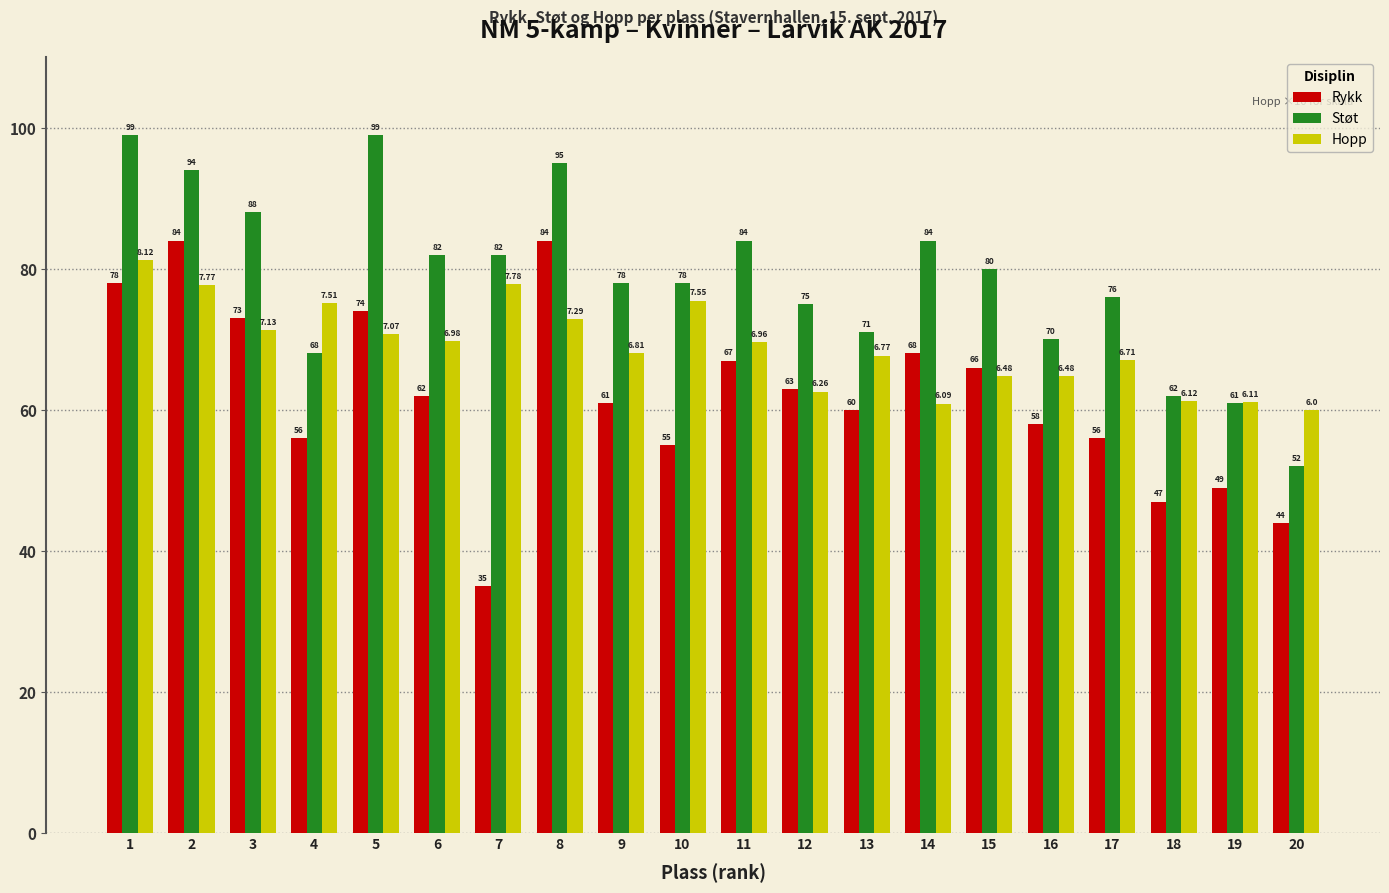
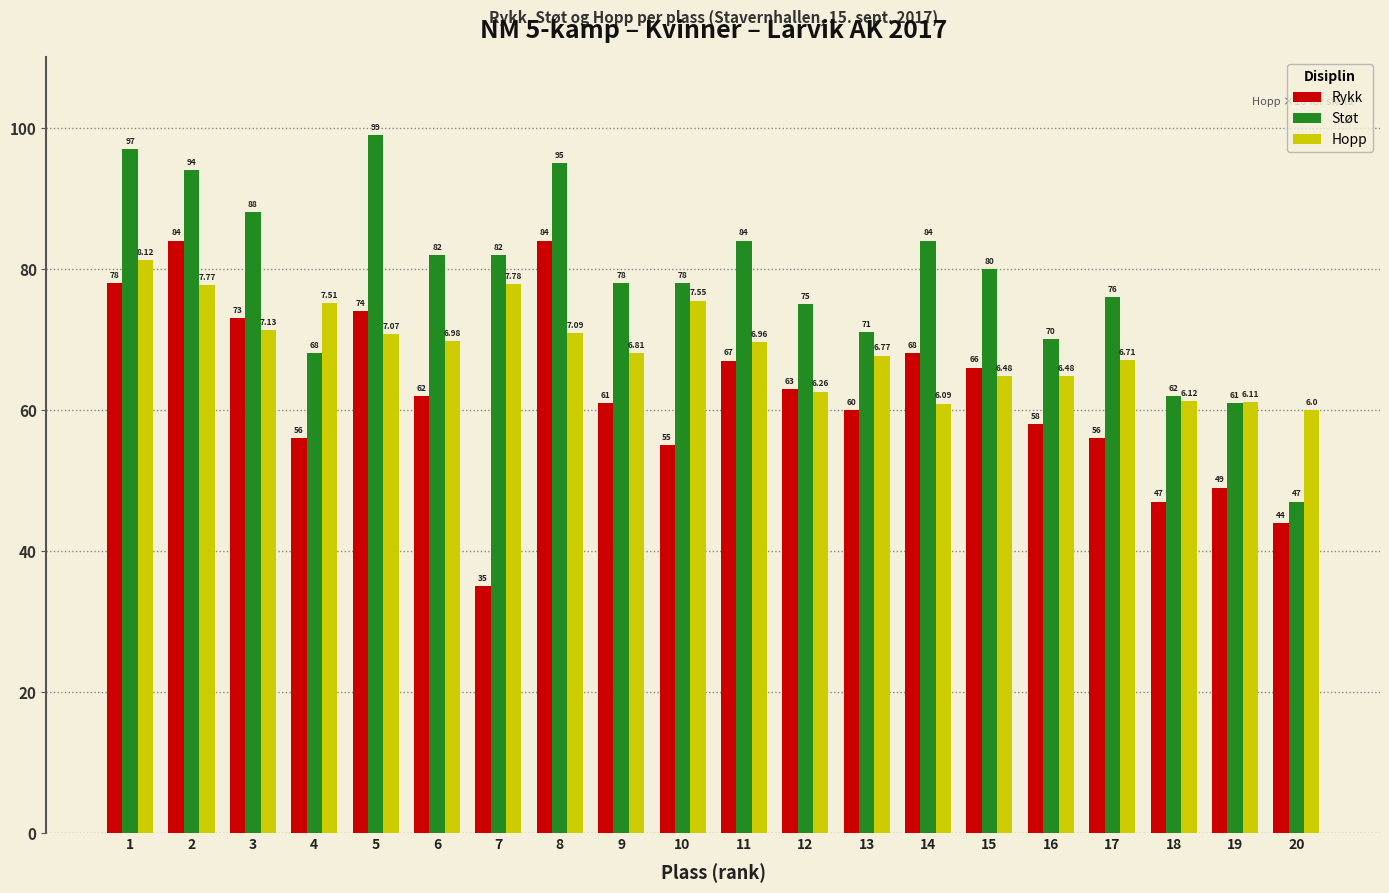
  {
    "Rykk": {
      "1": 78,
      "2": 84,
      "3": 73,
      "4": 56,
      "5": 74,
      "6": 62,
      "7": 35,
      "8": 84,
      "9": 61,
      "10": 55,
      "11": 67,
      "12": 63,
      "13": 60,
      "14": 68,
      "15": 66,
      "16": 58,
      "17": 56,
      "18": 47,
      "19": 49,
      "20": 44
    },
    "Støt": {
-     "1": 99,
+     "1": 97,
      "2": 94,
      "3": 88,
      "4": 68,
      "5": 99,
      "6": 82,
      "7": 82,
      "8": 95,
      "9": 78,
      "10": 78,
      "11": 84,
      "12": 75,
      "13": 71,
      "14": 84,
      "15": 80,
      "16": 70,
      "17": 76,
      "18": 62,
      "19": 61,
-     "20": 52
+     "20": 47
    },
    "Hopp": {
-     "8": 7.29
+     "8": 7.09
    }
  }
